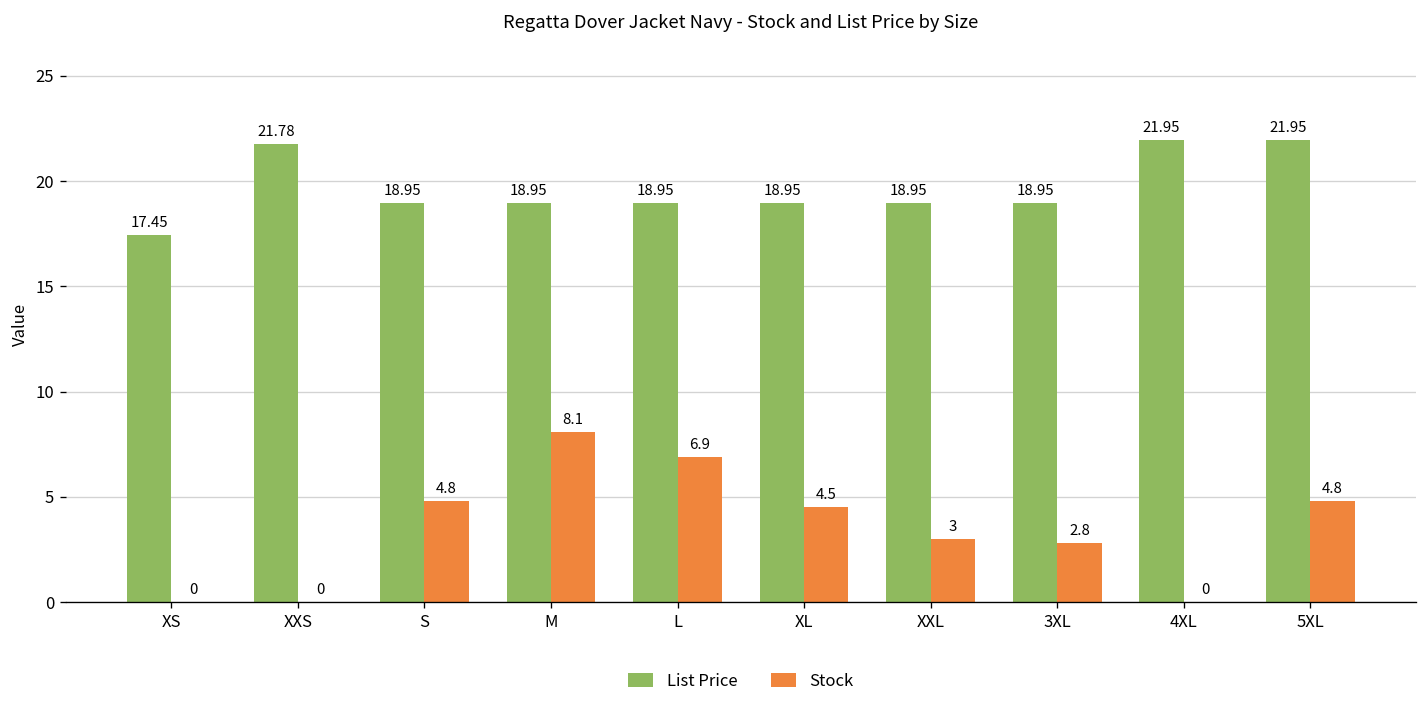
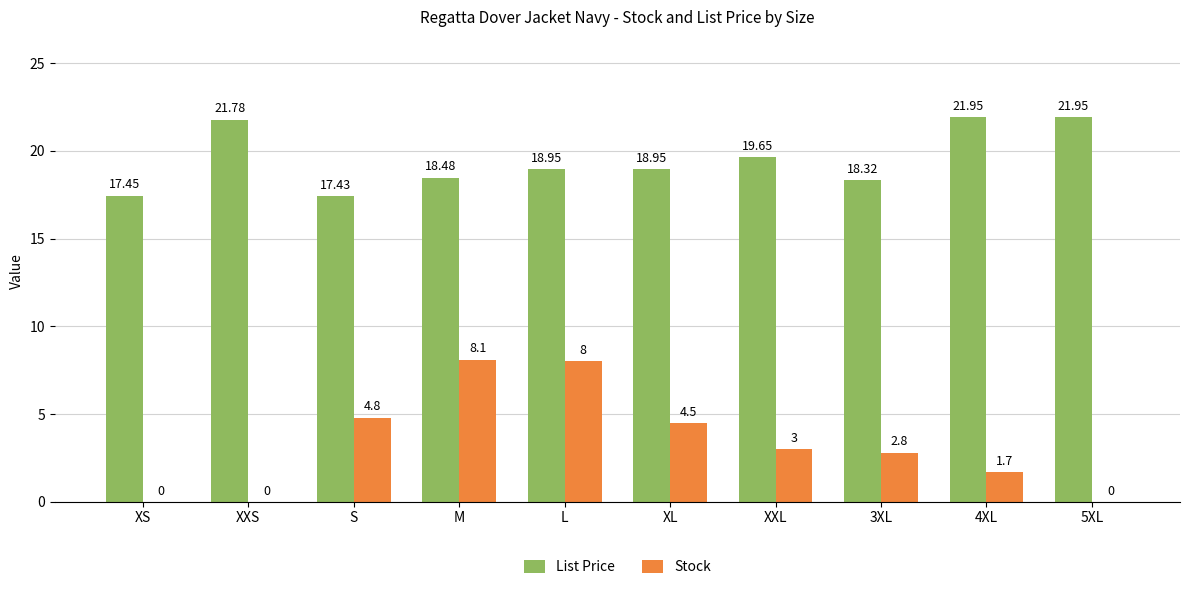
  {
    "List Price": {
      "XS": 17.45,
      "XXS": 21.78,
-     "S": 18.95,
-     "M": 18.95,
+     "S": 17.43,
+     "M": 18.48,
      "L": 18.95,
      "XL": 18.95,
-     "XXL": 18.95,
-     "3XL": 18.95,
+     "XXL": 19.65,
+     "3XL": 18.32,
      "4XL": 21.95,
      "5XL": 21.95
    },
    "Stock": {
      "XS": 0,
      "XXS": 0,
      "S": 4.8,
      "M": 8.1,
-     "L": 6.9,
+     "L": 8,
      "XL": 4.5,
      "XXL": 3,
      "3XL": 2.8,
-     "4XL": 0,
-     "5XL": 4.8
+     "4XL": 1.7,
+     "5XL": 0
    }
  }
